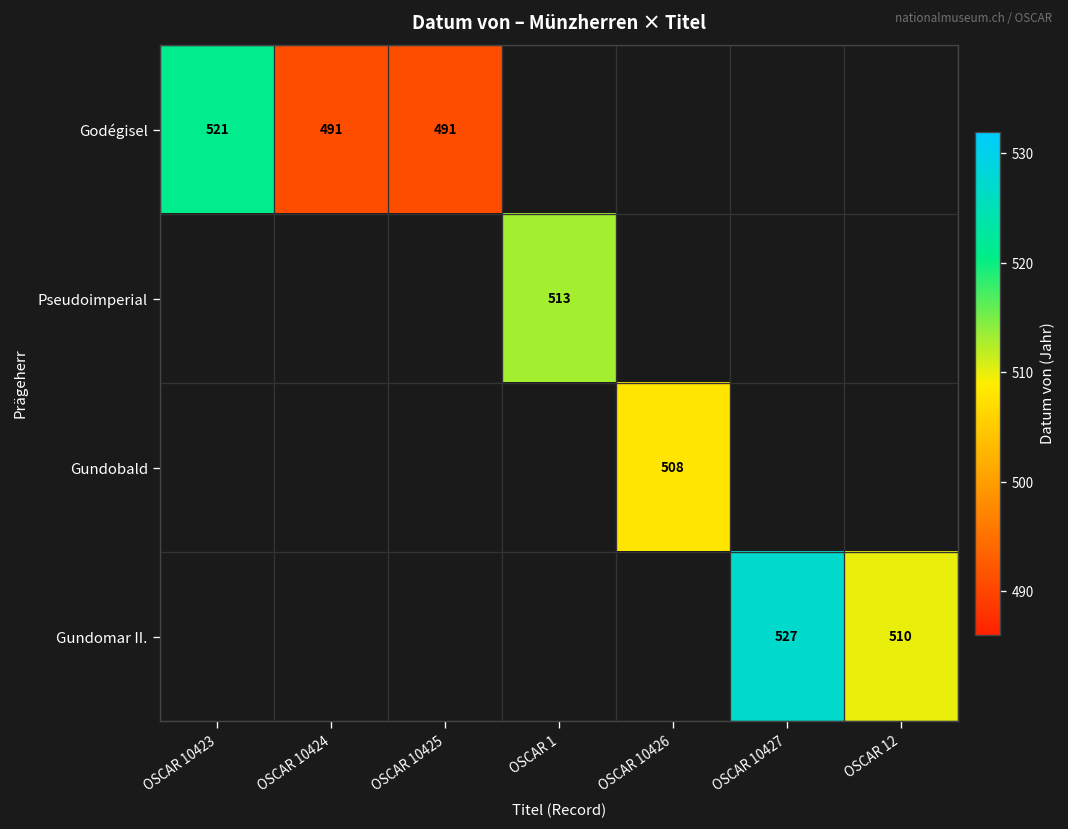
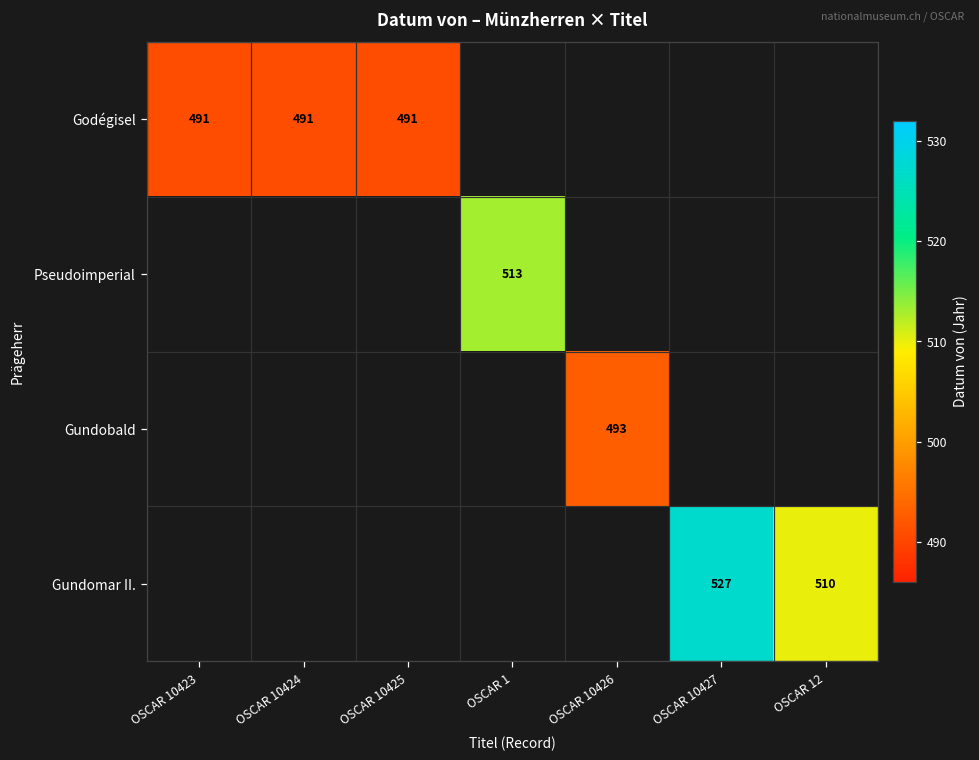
  {
    "Godégisel": {
-     "OSCAR 10423": 521,
+     "OSCAR 10423": 491,
      "OSCAR 10424": 491,
      "OSCAR 10425": 491
    },
    "Pseudoimperial": {
      "OSCAR 1": 513
    },
    "Gundobald": {
-     "OSCAR 10426": 508
+     "OSCAR 10426": 493
    },
    "Gundomar II.": {
      "OSCAR 10427": 527,
      "OSCAR 12": 510
    }
  }
